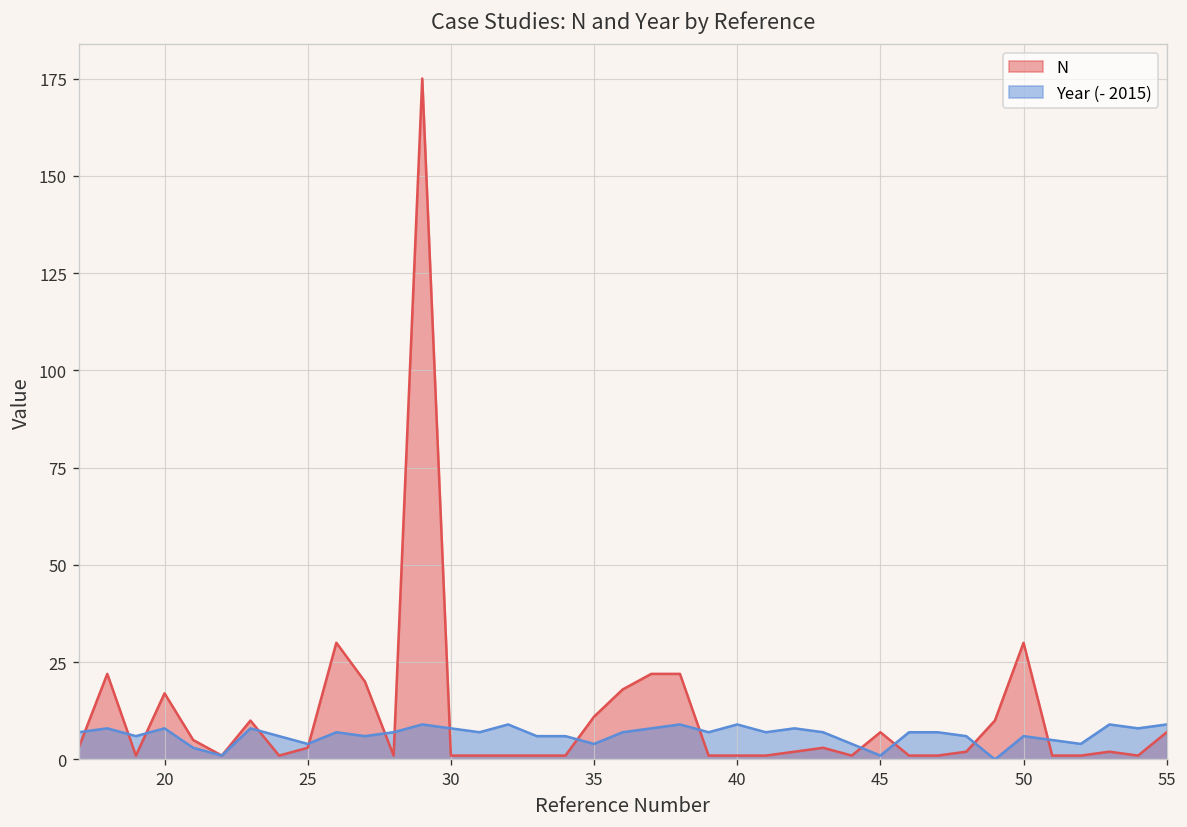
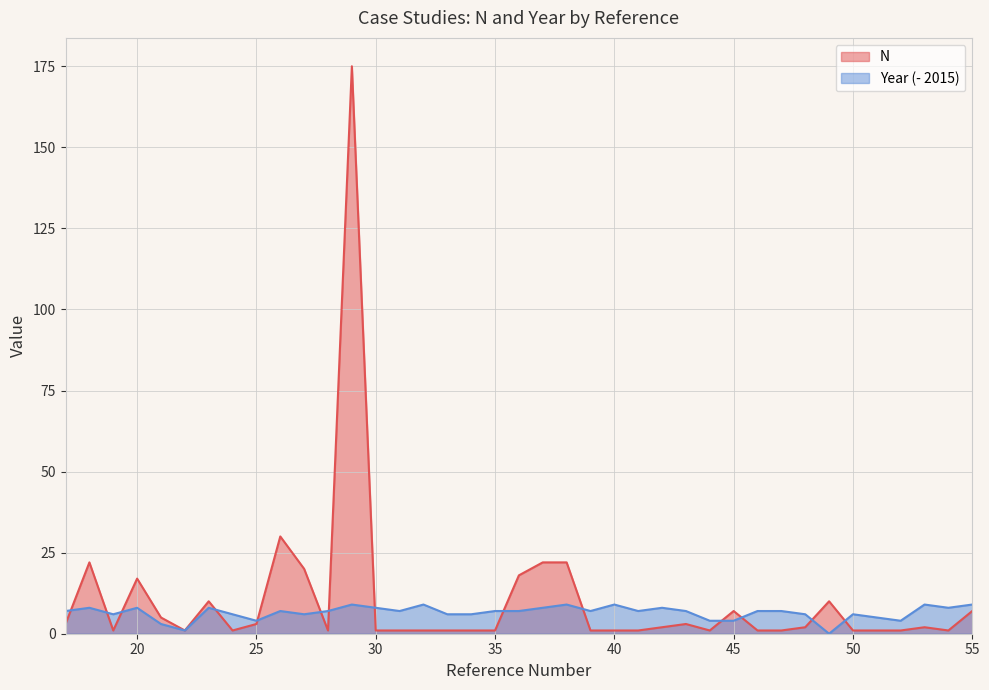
  {
    "N": {
      "20": 17,
      "25": 3,
      "30": 1,
-     "35": 11,
+     "35": 1,
      "40": 1,
      "45": 7,
-     "50": 30,
+     "50": 1,
      "55": 7
    },
    "Year (- 2015)": {
      "20": 8,
      "25": 4,
      "30": 8,
-     "35": 4,
+     "35": 7,
      "40": 9,
-     "45": 1,
+     "45": 4,
      "50": 6,
      "55": 9
    }
  }
